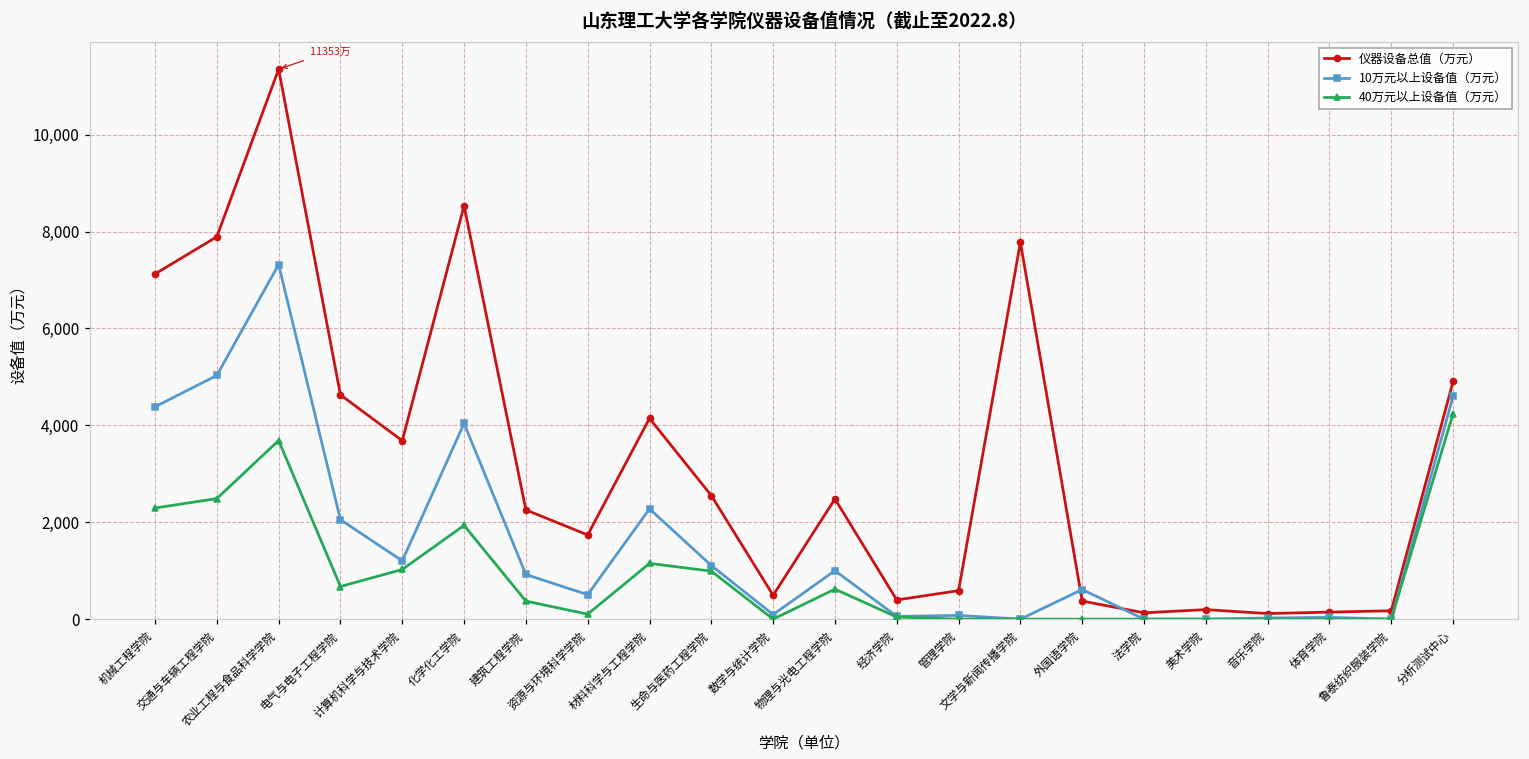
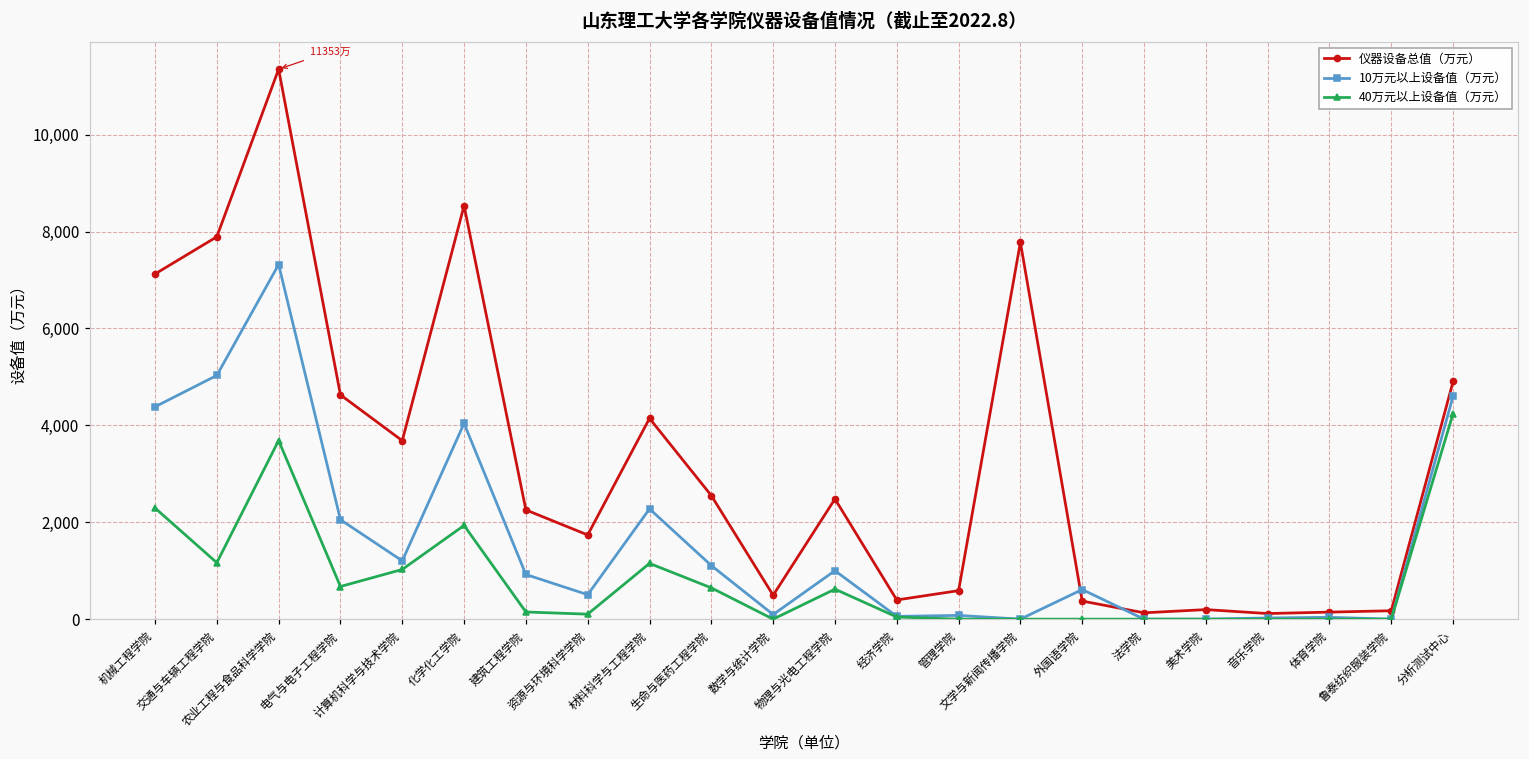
  {
    "仪器设备总值（万元）": {
      "农业工程与食品科学学院": "11353万"
    },
    "10万元以上设备值（万元）": {
      "机械工程学院": "4,400",
      "交通与车辆工程学院": "5,000",
      "农业工程与食品科学学院": "7,300",
      "电气与电子工程学院": "2,100",
      "计算机科学与技术学院": "1,200",
      "化学化工学院": "4,000",
      "建筑工程学院": "900",
      "资源与环境科学学院": "500",
      "材料科学与工程学院": "2,300",
      "生命与医药工程学院": "1,100",
      "数学与统计学院": "100",
      "物理与光电工程学院": "1,000",
      "管理学院": "100",
      "外国语学院": "600",
      "分析测试中心": "4,600"
    },
    "40万元以上设备值（万元）": {
      "机械工程学院": "2,300",
-     "交通与车辆工程学院": "2,500",
+     "交通与车辆工程学院": "1,200",
      "农业工程与食品科学学院": "3,700",
      "电气与电子工程学院": "700",
      "计算机科学与技术学院": "1,000",
      "化学化工学院": "1,900",
-     "建筑工程学院": "400",
+     "建筑工程学院": "100",
      "资源与环境科学学院": "100",
      "材料科学与工程学院": "1,200",
-     "生命与医药工程学院": "1,000",
+     "生命与医药工程学院": "600",
      "数学与统计学院": "0",
      "物理与光电工程学院": "600",
      "管理学院": "0",
      "外国语学院": "0",
      "分析测试中心": "4,200"
    }
  }
